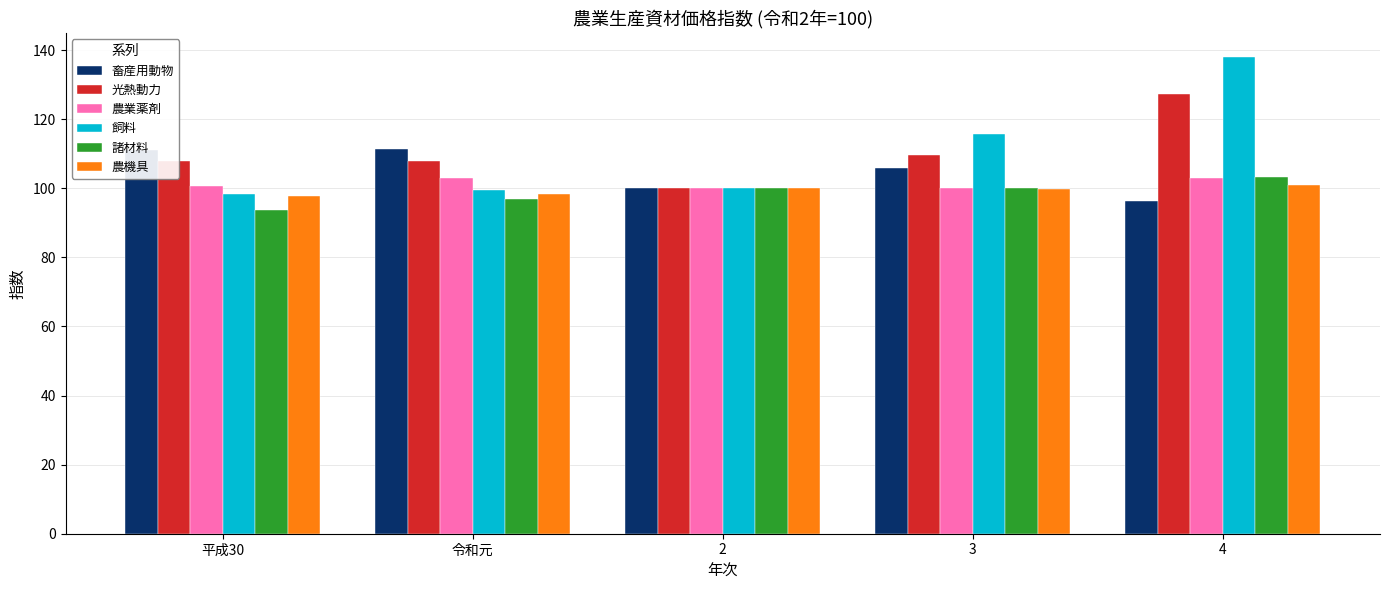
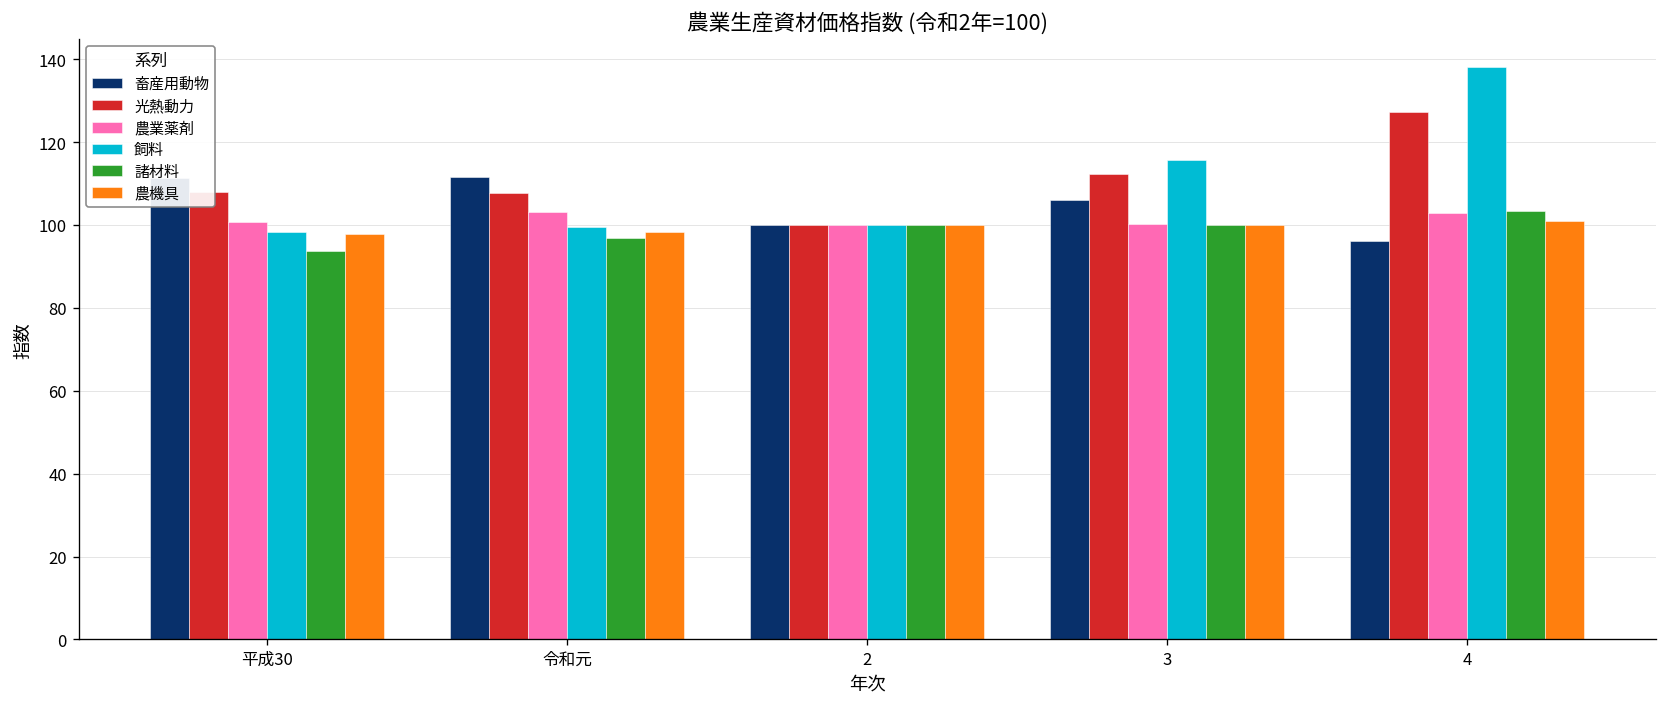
  {
    "畜産用動物": {
      "令和元": 112,
      "2": 100,
      "3": 106,
      "4": 96
    },
    "光熱動力": {
      "令和元": 108,
      "2": 100,
-     "3": 110,
+     "3": 112,
      "4": 127
    },
    "農業薬剤": {
      "平成30": 101,
      "令和元": 103,
      "2": 100,
      "3": 100,
      "4": 103
    },
    "飼料": {
      "平成30": 98,
      "令和元": 99,
      "2": 100,
      "3": 116,
      "4": 138
    },
    "諸材料": {
      "平成30": 94,
      "令和元": 97,
      "2": 100,
      "3": 100,
      "4": 103
    },
    "農機具": {
      "平成30": 98,
      "令和元": 98,
      "2": 100,
      "3": 100,
      "4": 101
    }
  }
